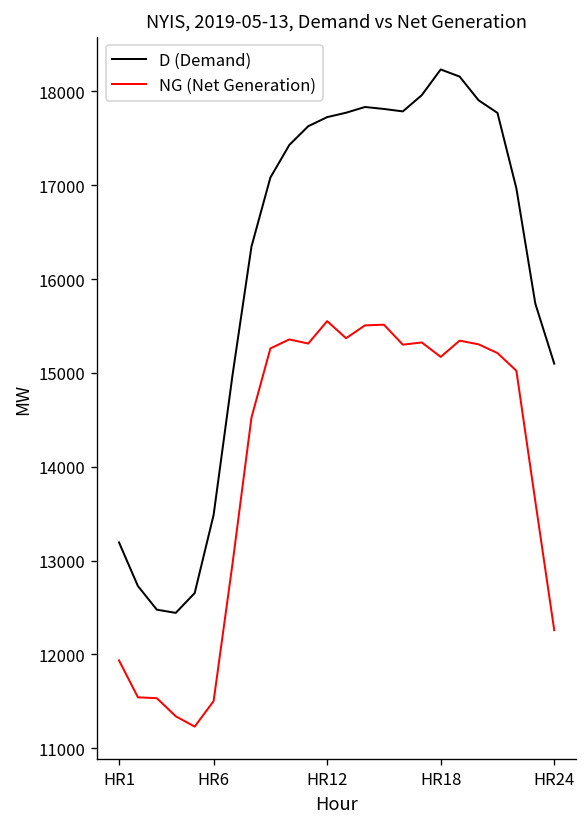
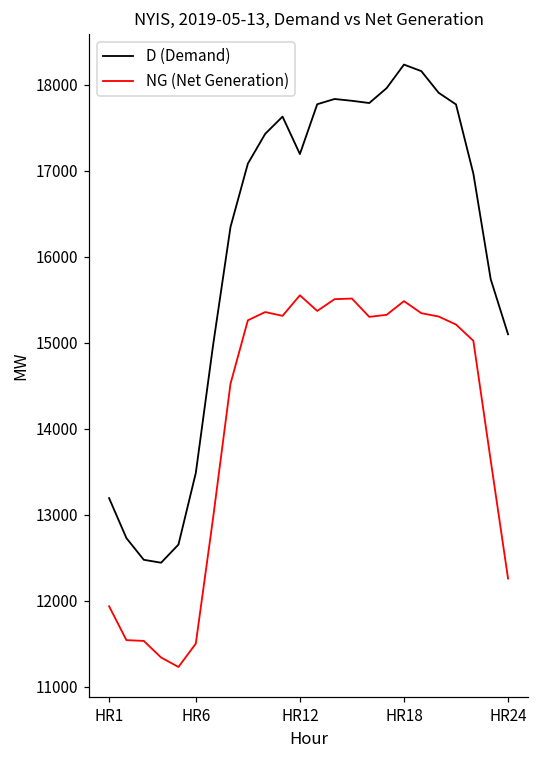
  {
    "D (Demand)": {
      "HR1": 13200,
      "HR6": 13500,
-     "HR12": 17700,
+     "HR12": 17200,
      "HR18": 18200,
      "HR24": 15100
    },
    "NG (Net Generation)": {
      "HR1": 11900,
      "HR6": 11500,
      "HR12": 15600,
-     "HR18": 15200,
+     "HR18": 15500,
      "HR24": 12300
    }
  }
